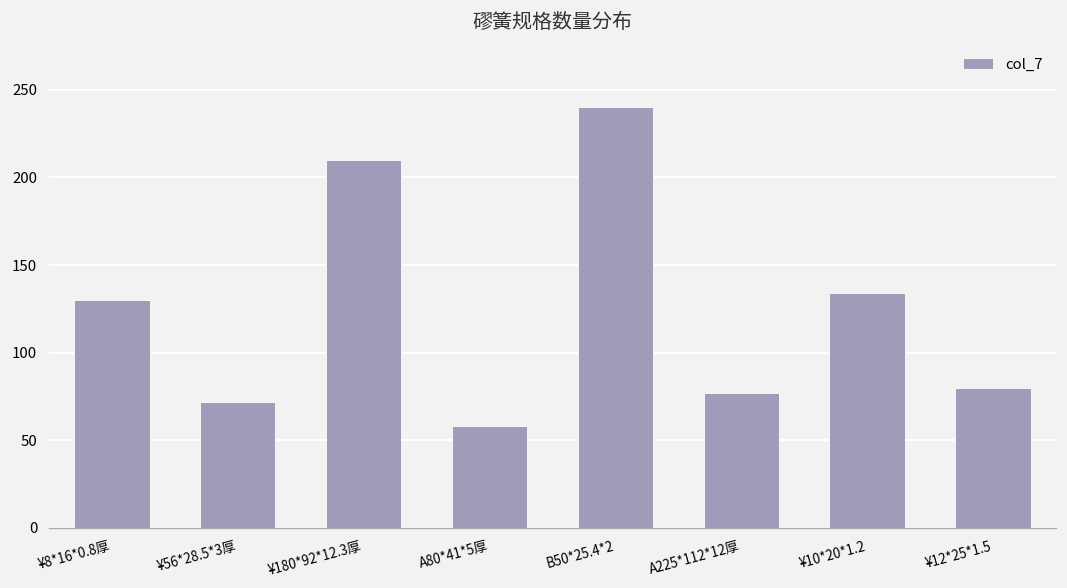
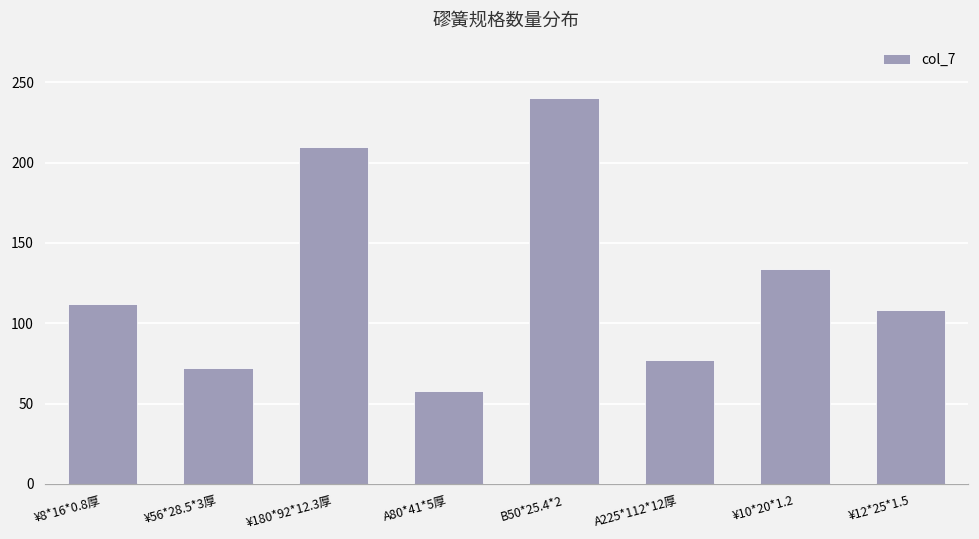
  {
-   "¥8*16*0.8厚": 130,
+   "¥8*16*0.8厚": 112,
    "¥56*28.5*3厚": 72,
    "¥180*92*12.3厚": 210,
    "A80*41*5厚": 58,
    "B50*25.4*2": 240,
    "A225*112*12厚": 77,
    "¥10*20*1.2": 134,
-   "¥12*25*1.5": 80
+   "¥12*25*1.5": 108
  }
